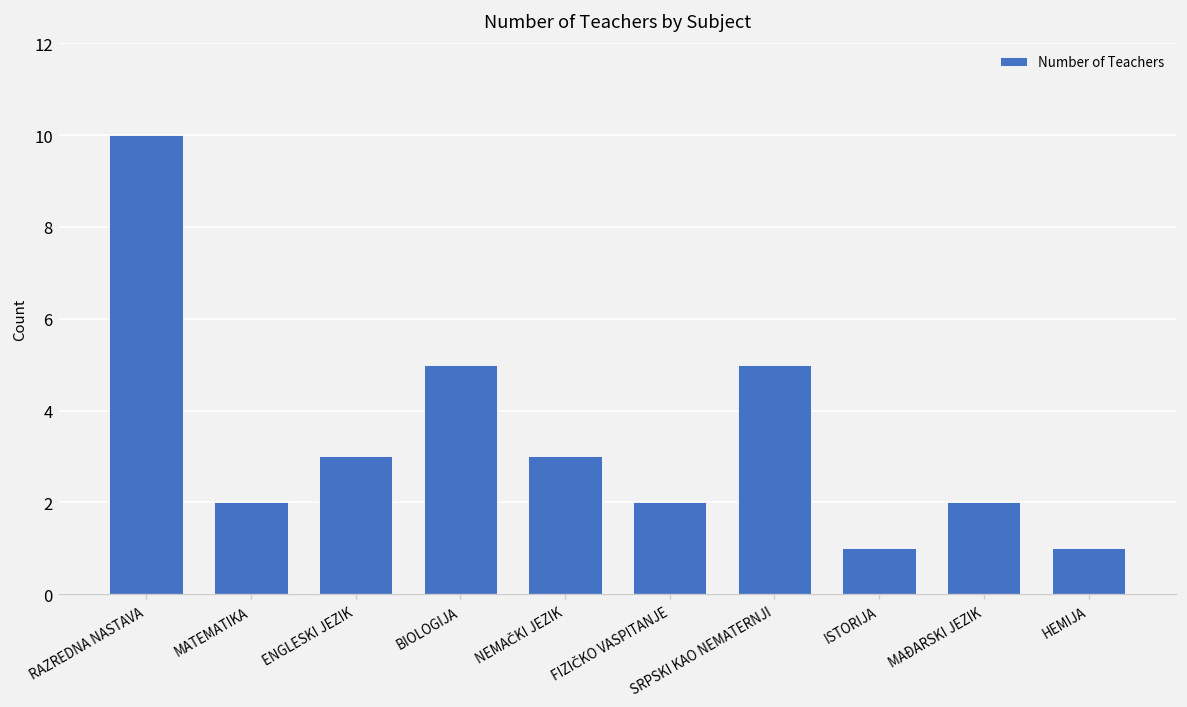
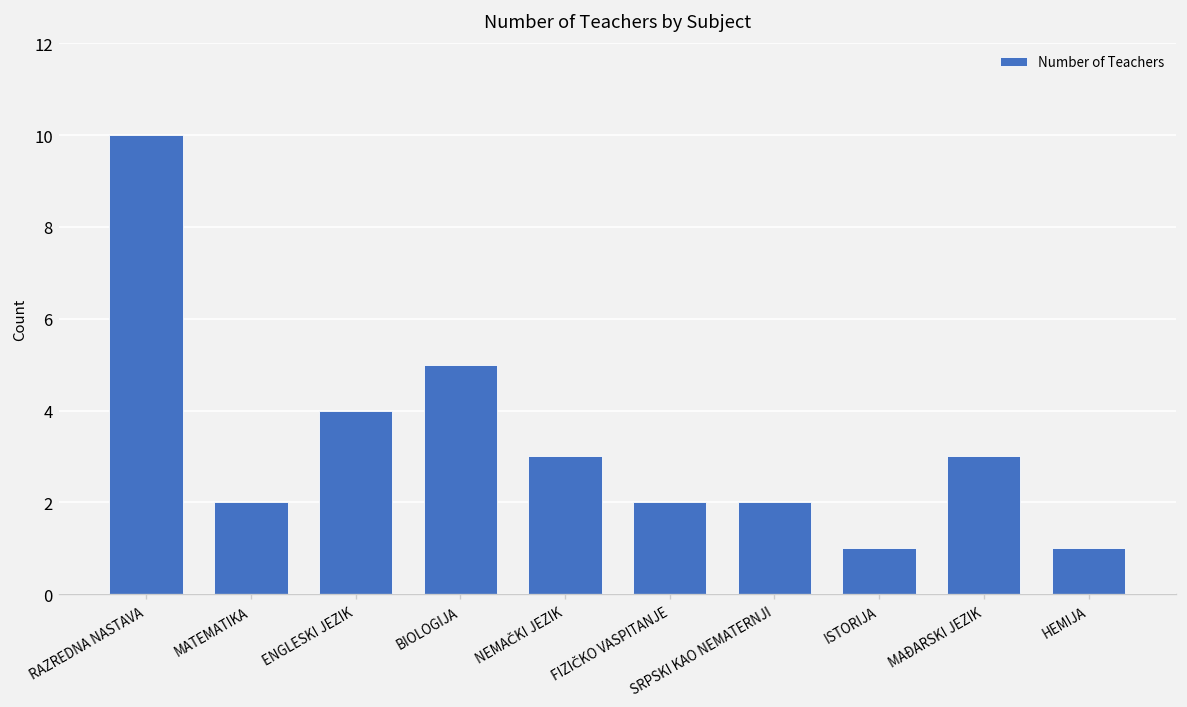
  {
    "RAZREDNA NASTAVA": 10,
    "MATEMATIKA": 2,
-   "ENGLESKI JEZIK": 3,
+   "ENGLESKI JEZIK": 4,
    "BIOLOGIJA": 5,
    "NEMAČKI JEZIK": 3,
    "FIZIČKO VASPITANJE": 2,
-   "SRPSKI KAO NEMATERNJI": 5,
+   "SRPSKI KAO NEMATERNJI": 2,
    "ISTORIJA": 1,
-   "MAĐARSKI JEZIK": 2,
+   "MAĐARSKI JEZIK": 3,
    "HEMIJA": 1
  }
